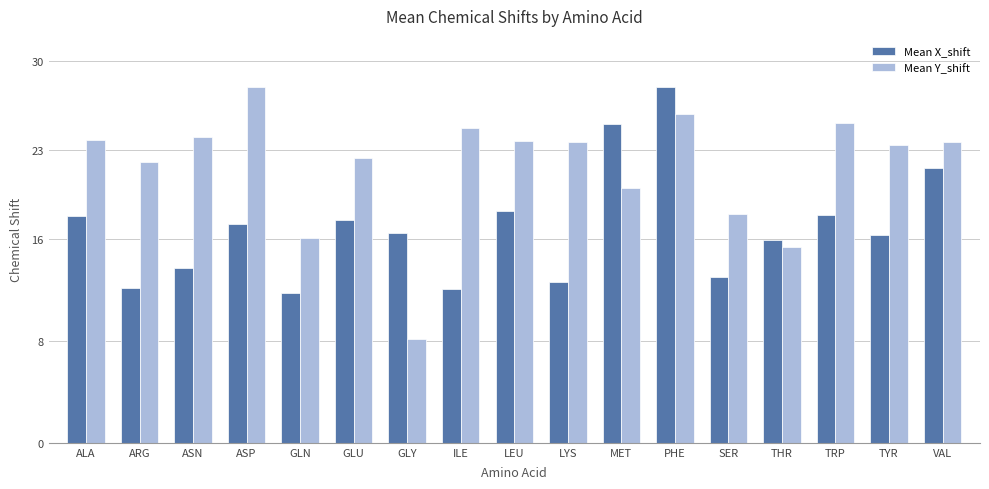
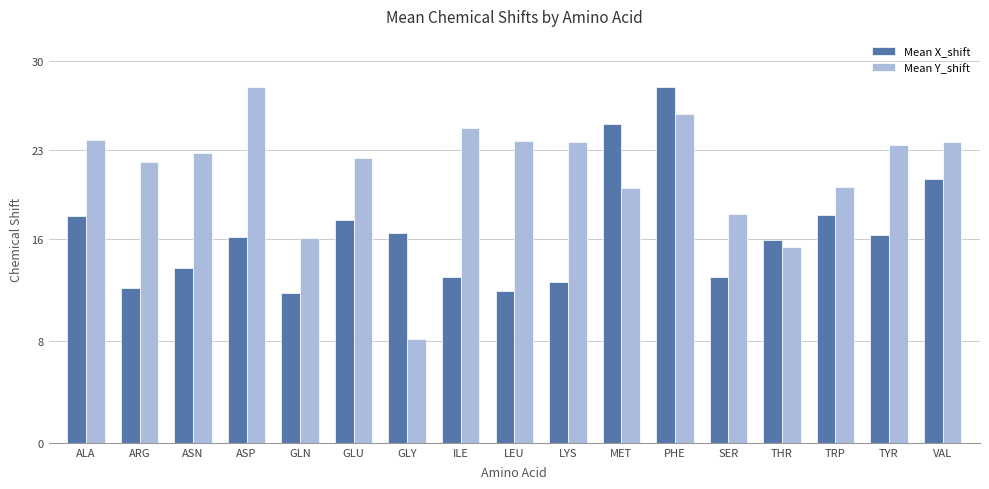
  {
    "Mean X_shift": {
      "ALA": 17.9,
      "ARG": 12.2,
      "ASN": 13.8,
-     "ASP": 17.2,
+     "ASP": 16.2,
      "GLN": 11.8,
      "GLU": 17.5,
      "GLY": 16.5,
-     "ILE": 12.1,
-     "LEU": 18.2,
+     "ILE": 13.0,
+     "LEU": 11.9,
      "LYS": 12.6,
      "MET": 25.1,
      "PHE": 28.0,
      "SER": 13.1,
      "THR": 15.9,
      "TRP": 17.9,
      "TYR": 16.3,
-     "VAL": 21.6
+     "VAL": 20.7
    },
    "Mean Y_shift": {
      "ALA": 23.9,
      "ARG": 22.1,
-     "ASN": 24.1,
+     "ASN": 22.8,
      "ASP": 28.0,
      "GLN": 16.1,
      "GLU": 22.4,
      "GLY": 8.2,
      "ILE": 24.8,
      "LEU": 23.7,
      "LYS": 23.6,
      "MET": 20.0,
      "PHE": 25.9,
      "SER": 18.0,
      "THR": 15.4,
-     "TRP": 25.2,
+     "TRP": 20.1,
      "TYR": 23.4,
      "VAL": 23.7
    }
  }
